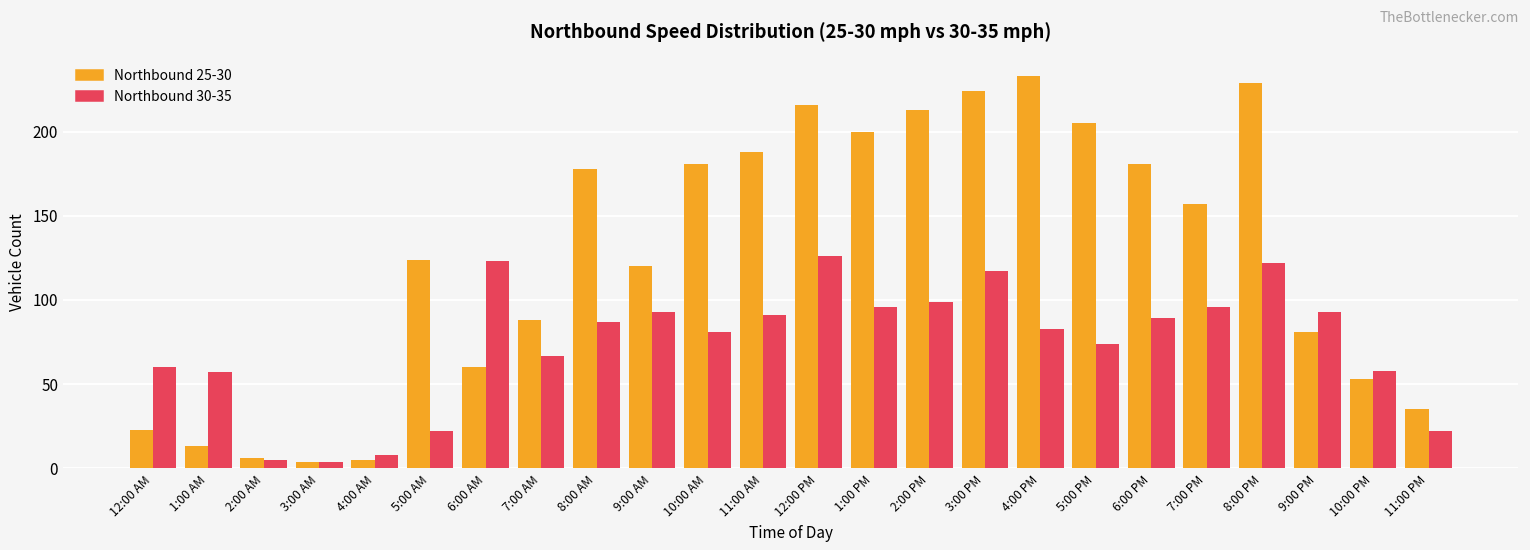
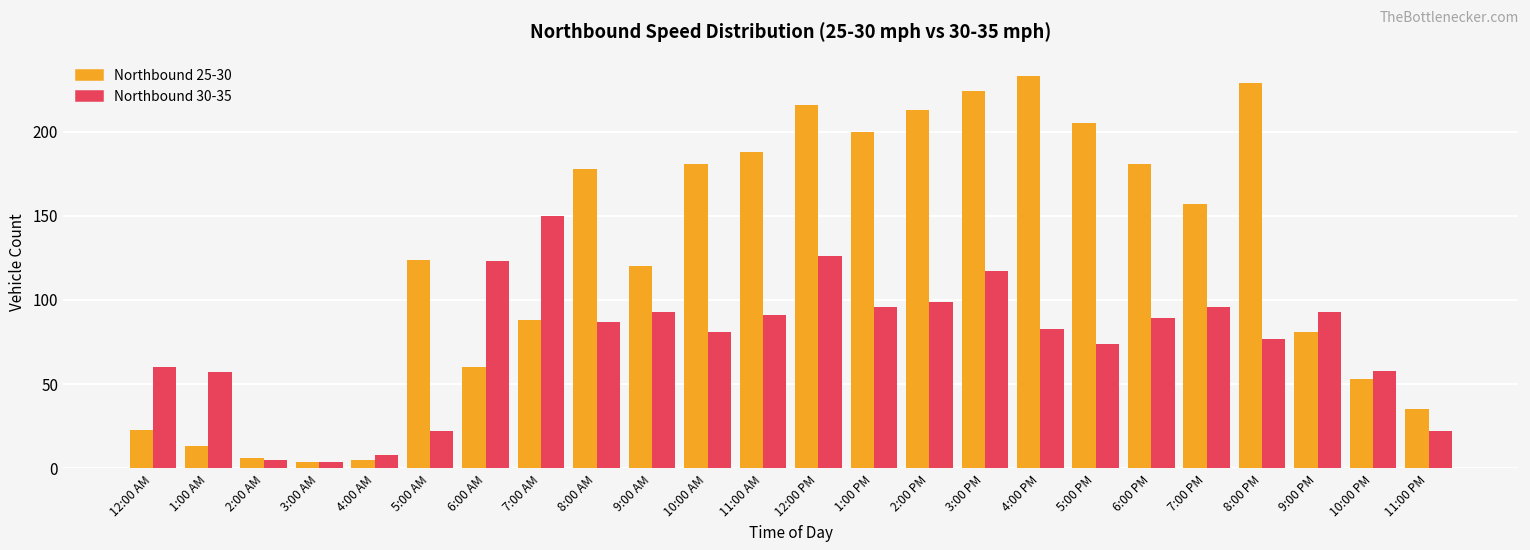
  {
    "Northbound 25-30": {
      "12:00 AM": 23,
      "1:00 AM": 13,
      "2:00 AM": 6,
      "3:00 AM": 4,
      "4:00 AM": 5,
      "5:00 AM": 124,
      "6:00 AM": 60,
      "7:00 AM": 88,
      "8:00 AM": 178,
      "9:00 AM": 120,
      "10:00 AM": 181,
      "11:00 AM": 188,
      "12:00 PM": 216,
      "1:00 PM": 200,
      "2:00 PM": 213,
      "3:00 PM": 224,
      "4:00 PM": 233,
      "5:00 PM": 205,
      "6:00 PM": 181,
      "7:00 PM": 157,
      "8:00 PM": 229,
      "9:00 PM": 81,
      "10:00 PM": 53,
      "11:00 PM": 35
    },
    "Northbound 30-35": {
      "12:00 AM": 60,
      "1:00 AM": 57,
      "2:00 AM": 5,
      "3:00 AM": 4,
      "4:00 AM": 8,
      "5:00 AM": 22,
      "6:00 AM": 123,
-     "7:00 AM": 67,
+     "7:00 AM": 150,
      "8:00 AM": 87,
      "9:00 AM": 93,
      "10:00 AM": 81,
      "11:00 AM": 91,
      "12:00 PM": 126,
      "1:00 PM": 96,
      "2:00 PM": 99,
      "3:00 PM": 117,
      "4:00 PM": 83,
      "5:00 PM": 74,
      "6:00 PM": 89,
      "7:00 PM": 96,
-     "8:00 PM": 122,
+     "8:00 PM": 77,
      "9:00 PM": 93,
      "10:00 PM": 58,
      "11:00 PM": 22
    }
  }
